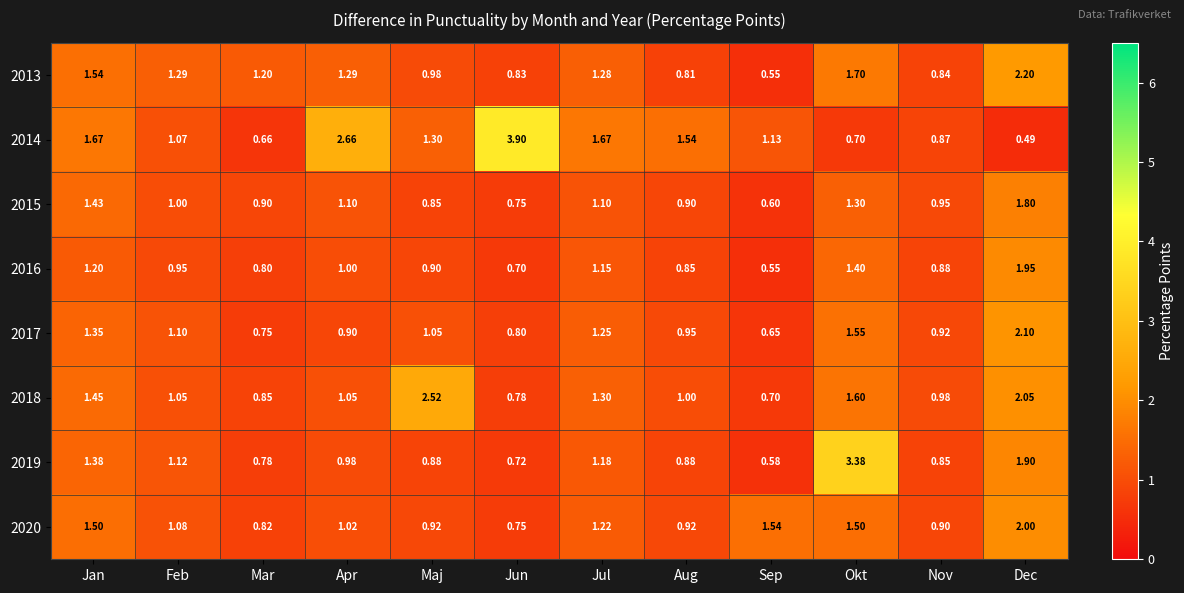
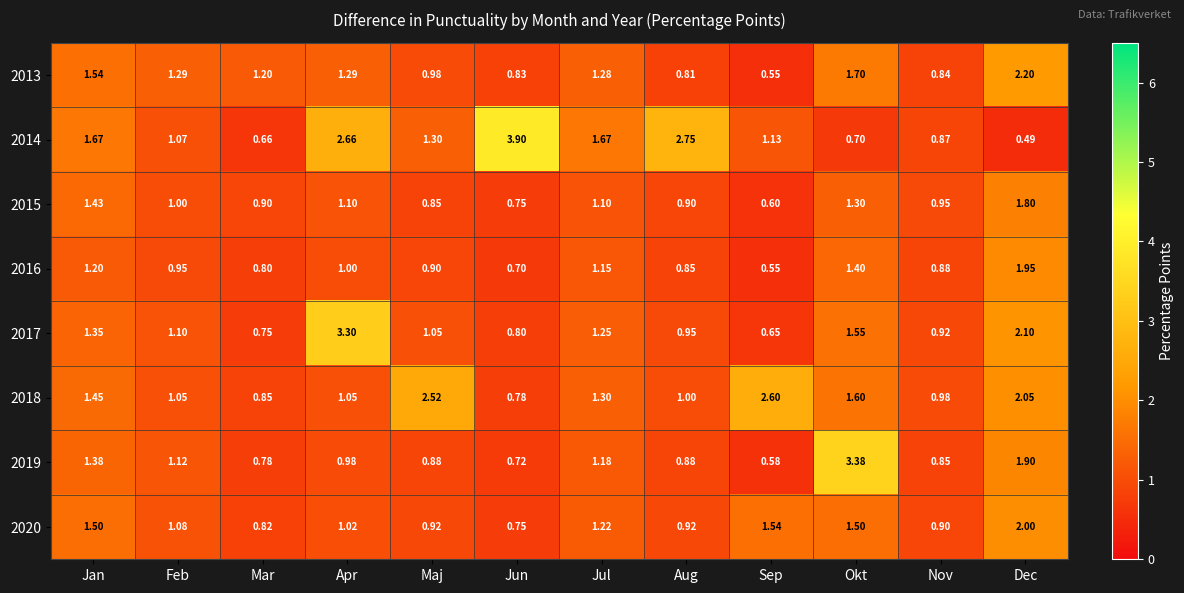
  {
    "2013": {
      "Jan": 1.54,
      "Feb": 1.29,
      "Mar": 1.20,
      "Apr": 1.29,
      "Maj": 0.98,
      "Jun": 0.83,
      "Jul": 1.28,
      "Aug": 0.81,
      "Sep": 0.55,
      "Okt": 1.70,
      "Nov": 0.84,
      "Dec": 2.20
    },
    "2014": {
      "Jan": 1.67,
      "Feb": 1.07,
      "Mar": 0.66,
      "Apr": 2.66,
      "Maj": 1.30,
      "Jun": 3.90,
      "Jul": 1.67,
-     "Aug": 1.54,
+     "Aug": 2.75,
      "Sep": 1.13,
      "Okt": 0.70,
      "Nov": 0.87,
      "Dec": 0.49
    },
    "2015": {
      "Jan": 1.43,
      "Feb": 1.00,
      "Mar": 0.90,
      "Apr": 1.10,
      "Maj": 0.85,
      "Jun": 0.75,
      "Jul": 1.10,
      "Aug": 0.90,
      "Sep": 0.60,
      "Okt": 1.30,
      "Nov": 0.95,
      "Dec": 1.80
    },
    "2016": {
      "Jan": 1.20,
      "Feb": 0.95,
      "Mar": 0.80,
      "Apr": 1.00,
      "Maj": 0.90,
      "Jun": 0.70,
      "Jul": 1.15,
      "Aug": 0.85,
      "Sep": 0.55,
      "Okt": 1.40,
      "Nov": 0.88,
      "Dec": 1.95
    },
    "2017": {
      "Jan": 1.35,
      "Feb": 1.10,
      "Mar": 0.75,
-     "Apr": 0.90,
+     "Apr": 3.30,
      "Maj": 1.05,
      "Jun": 0.80,
      "Jul": 1.25,
      "Aug": 0.95,
      "Sep": 0.65,
      "Okt": 1.55,
      "Nov": 0.92,
      "Dec": 2.10
    },
    "2018": {
      "Jan": 1.45,
      "Feb": 1.05,
      "Mar": 0.85,
      "Apr": 1.05,
      "Maj": 2.52,
      "Jun": 0.78,
      "Jul": 1.30,
      "Aug": 1.00,
-     "Sep": 0.70,
+     "Sep": 2.60,
      "Okt": 1.60,
      "Nov": 0.98,
      "Dec": 2.05
    },
    "2019": {
      "Jan": 1.38,
      "Feb": 1.12,
      "Mar": 0.78,
      "Apr": 0.98,
      "Maj": 0.88,
      "Jun": 0.72,
      "Jul": 1.18,
      "Aug": 0.88,
      "Sep": 0.58,
      "Okt": 3.38,
      "Nov": 0.85,
      "Dec": 1.90
    },
    "2020": {
      "Jan": 1.50,
      "Feb": 1.08,
      "Mar": 0.82,
      "Apr": 1.02,
      "Maj": 0.92,
      "Jun": 0.75,
      "Jul": 1.22,
      "Aug": 0.92,
      "Sep": 1.54,
      "Okt": 1.50,
      "Nov": 0.90,
      "Dec": 2.00
    }
  }
